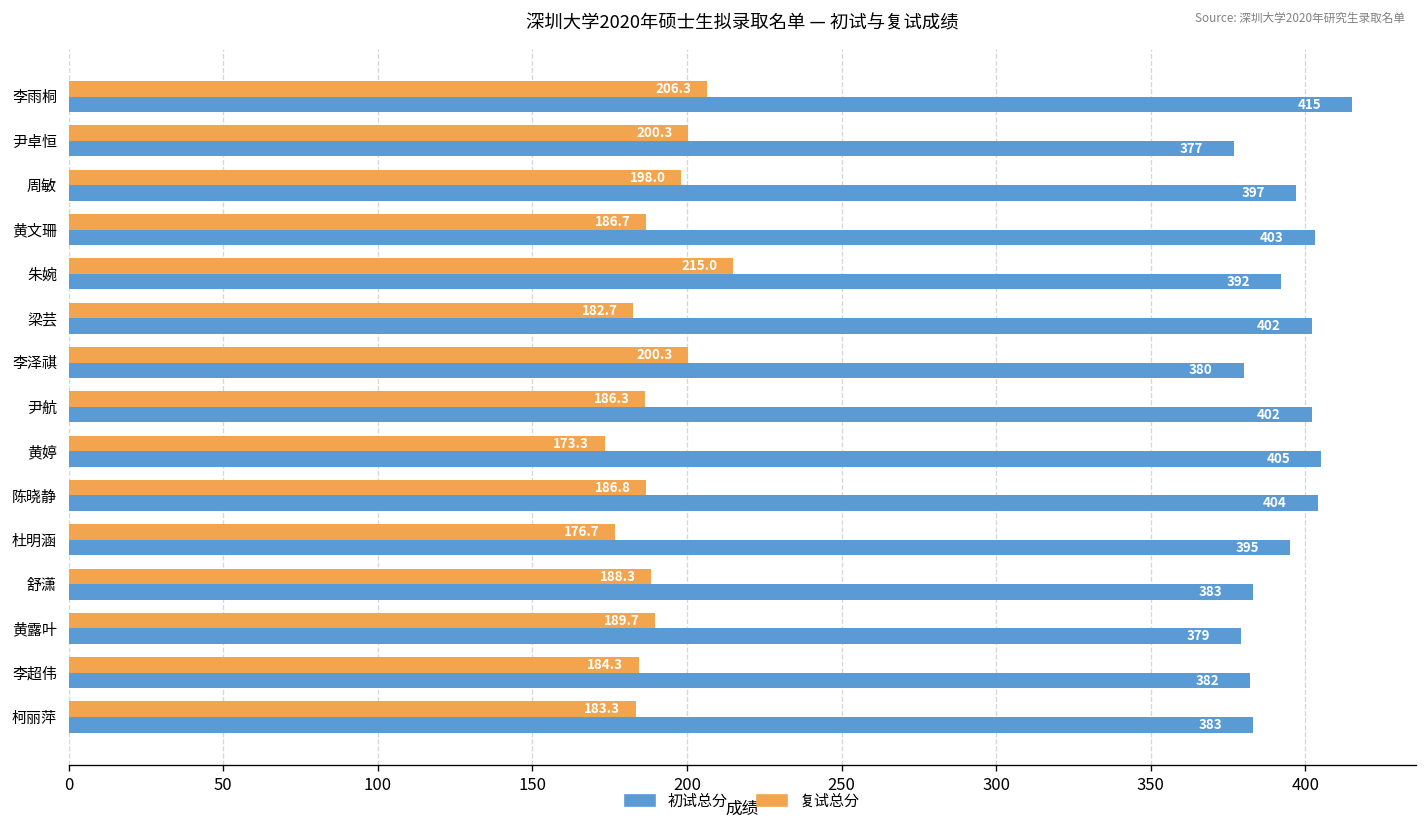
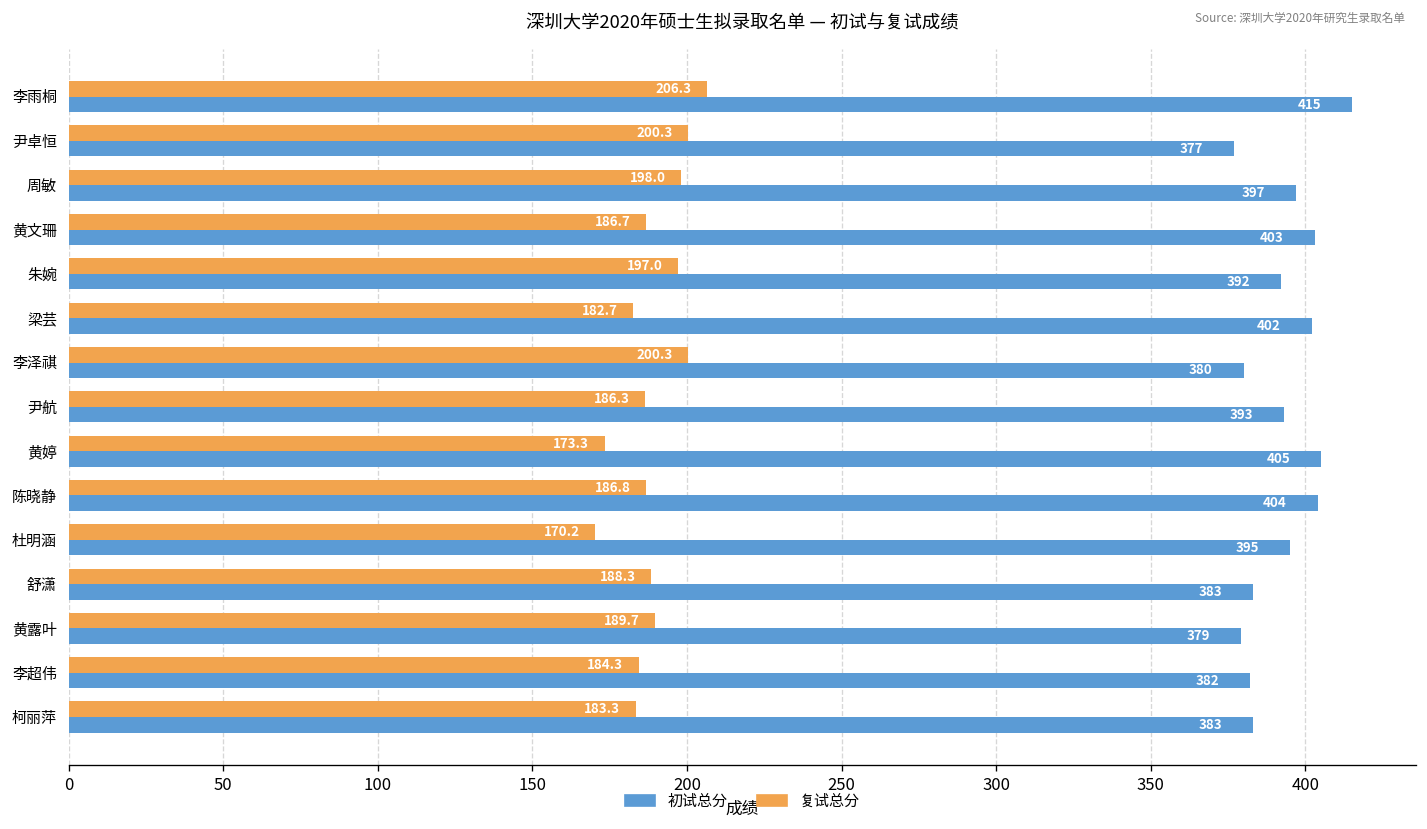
  {
    "初试总分": {
      "李雨桐": 415,
      "尹卓恒": 377,
      "周敏": 397,
      "黄文珊": 403,
      "朱婉": 392,
      "梁芸": 402,
      "李泽祺": 380,
-     "尹航": 402,
+     "尹航": 393,
      "黄婷": 405,
      "陈晓静": 404,
      "杜明涵": 395,
      "舒潇": 383,
      "黄露叶": 379,
      "李超伟": 382,
      "柯丽萍": 383
    },
    "复试总分": {
      "李雨桐": 206.3,
      "尹卓恒": 200.3,
      "周敏": 198.0,
      "黄文珊": 186.7,
-     "朱婉": 215.0,
+     "朱婉": 197.0,
      "梁芸": 182.7,
      "李泽祺": 200.3,
      "尹航": 186.3,
      "黄婷": 173.3,
      "陈晓静": 186.8,
-     "杜明涵": 176.7,
+     "杜明涵": 170.2,
      "舒潇": 188.3,
      "黄露叶": 189.7,
      "李超伟": 184.3,
      "柯丽萍": 183.3
    }
  }
